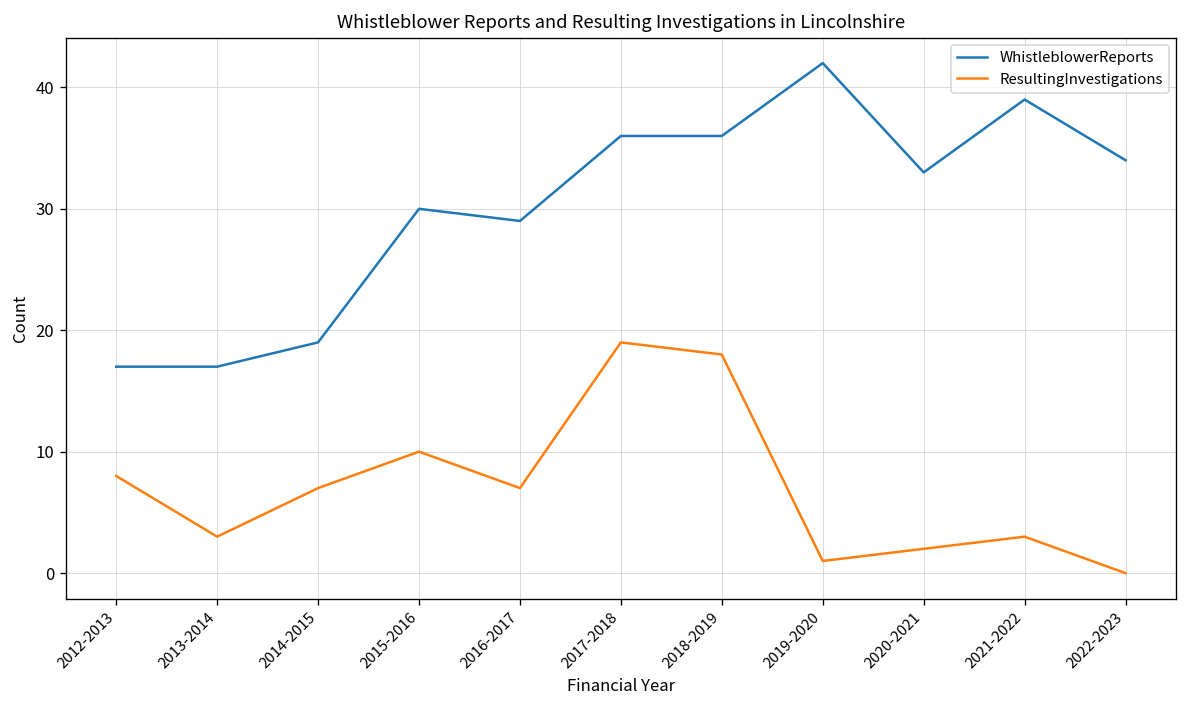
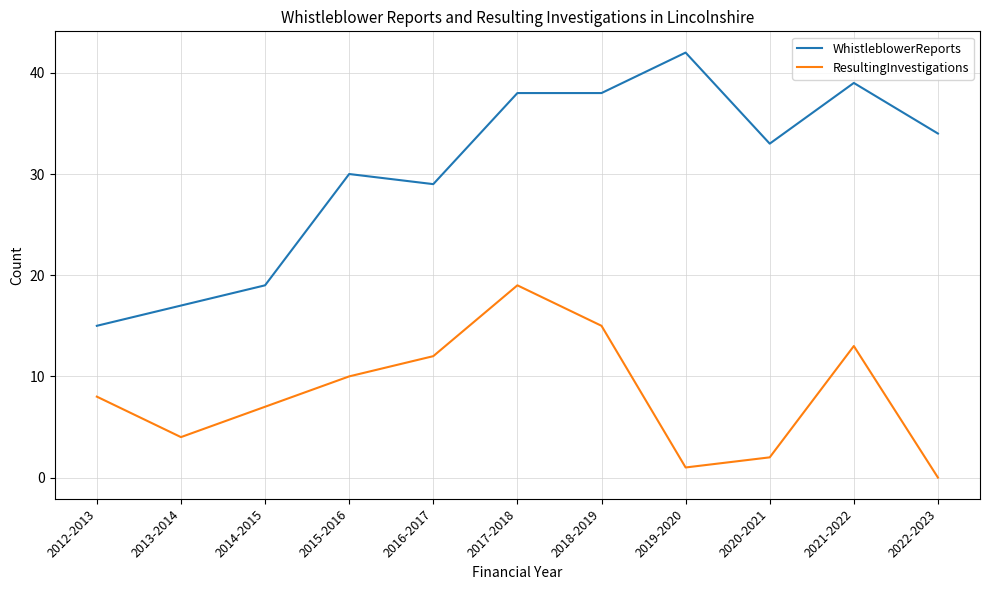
  {
    "WhistleblowerReports": {
-     "2012-2013": 17,
+     "2012-2013": 15,
      "2013-2014": 17,
      "2014-2015": 19,
      "2015-2016": 30,
      "2016-2017": 29,
-     "2017-2018": 36,
-     "2018-2019": 36,
+     "2017-2018": 38,
+     "2018-2019": 38,
      "2019-2020": 42,
      "2020-2021": 33,
      "2021-2022": 39,
      "2022-2023": 34
    },
    "ResultingInvestigations": {
      "2012-2013": 8,
-     "2013-2014": 3,
+     "2013-2014": 4,
      "2014-2015": 7,
      "2015-2016": 10,
-     "2016-2017": 7,
+     "2016-2017": 12,
      "2017-2018": 19,
-     "2018-2019": 18,
+     "2018-2019": 15,
      "2019-2020": 1,
      "2020-2021": 2,
-     "2021-2022": 3,
+     "2021-2022": 13,
      "2022-2023": 0
    }
  }
